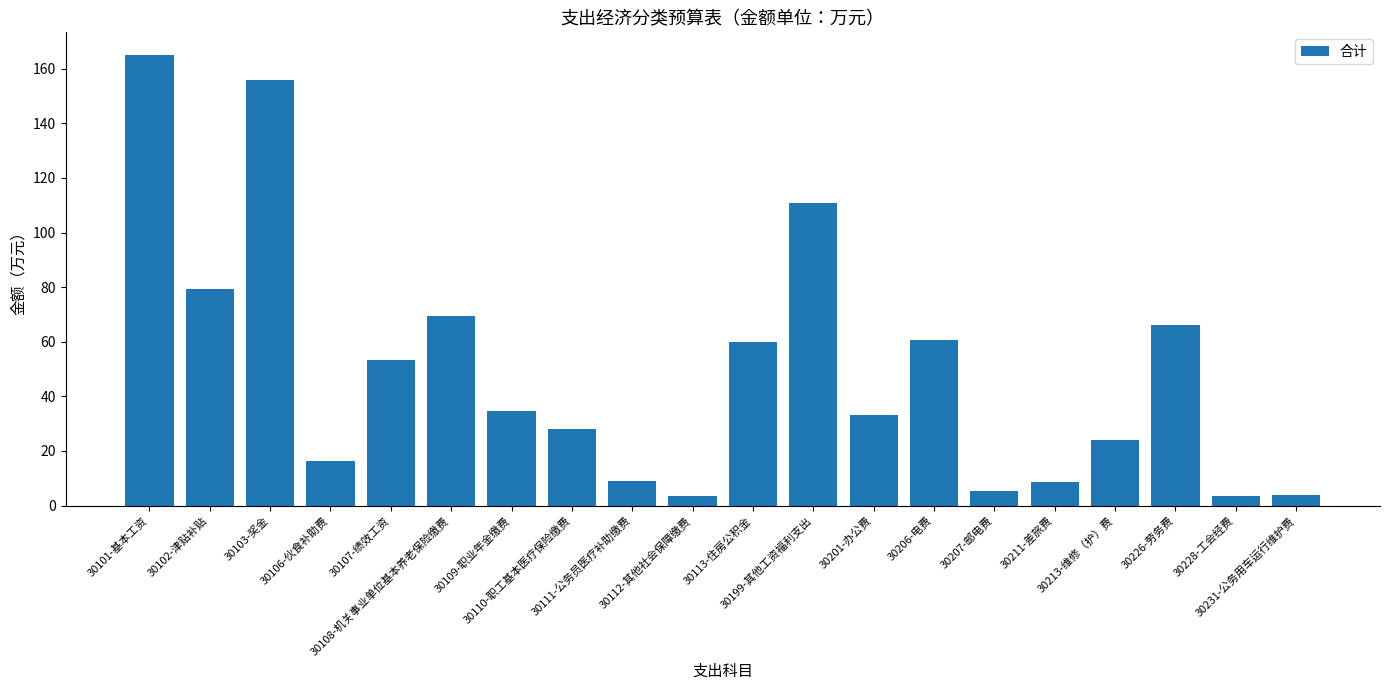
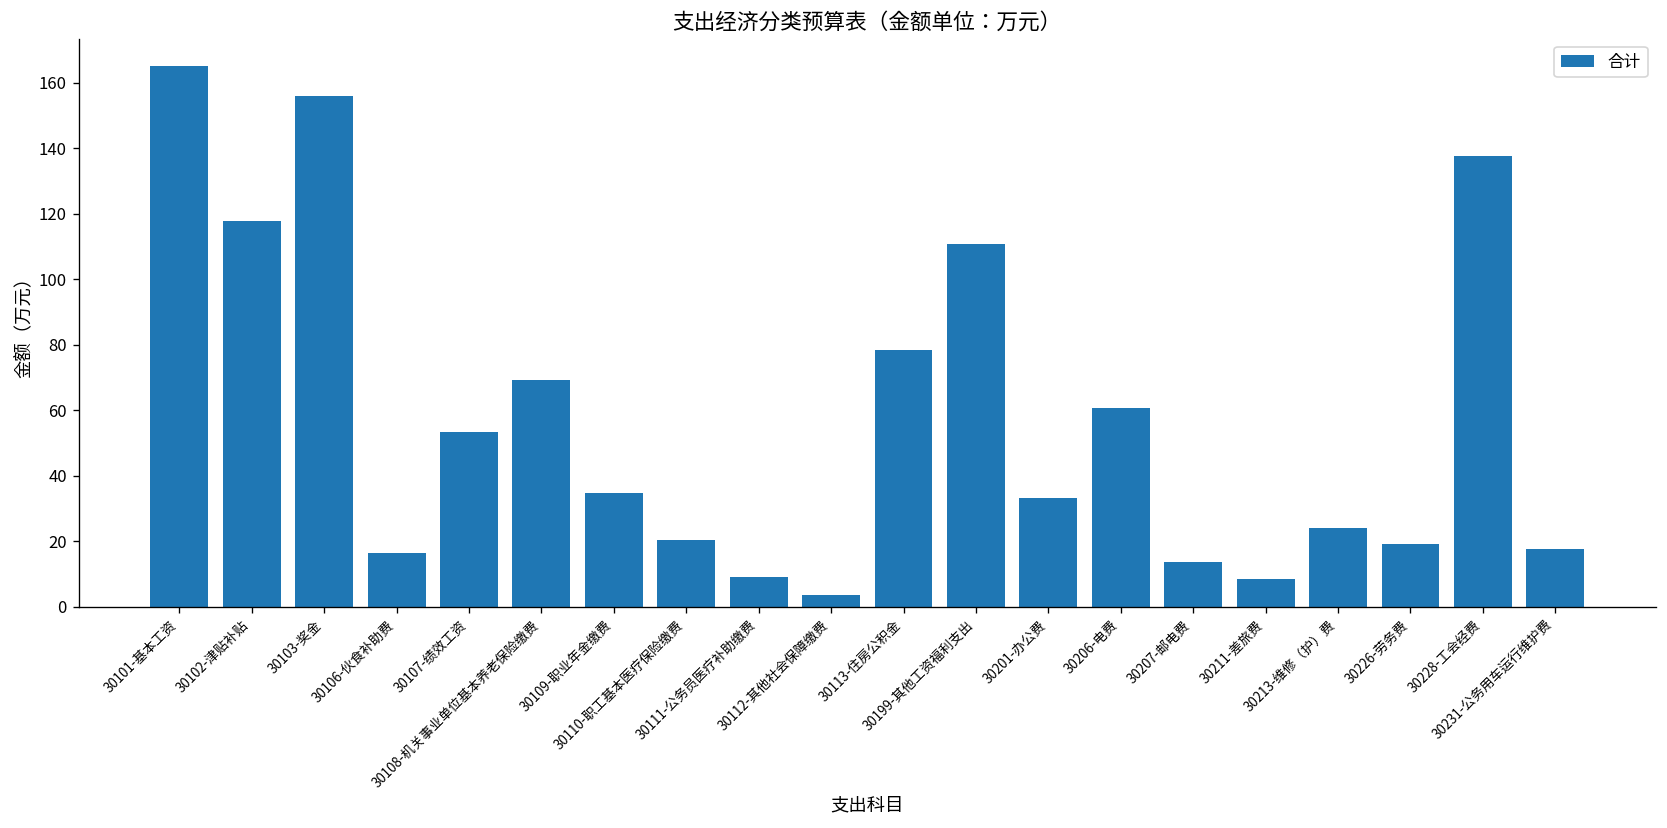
  {
    "30101-基本工资": 165,
-   "30102-津贴补贴": 79,
+   "30102-津贴补贴": 118,
    "30103-奖金": 156,
    "30106-伙食补助费": 16,
    "30107-绩效工资": 53,
    "30108-机关事业单位基本养老保险缴费": 69,
    "30109-职业年金缴费": 35,
-   "30110-职工基本医疗保险缴费": 28,
+   "30110-职工基本医疗保险缴费": 20,
    "30111-公务员医疗补助缴费": 9,
    "30112-其他社会保障缴费": 4,
-   "30113-住房公积金": 60,
+   "30113-住房公积金": 78,
    "30199-其他工资福利支出": 111,
    "30201-办公费": 33,
    "30206-电费": 61,
-   "30207-邮电费": 5,
+   "30207-邮电费": 14,
    "30211-差旅费": 9,
    "30213-维修（护）费": 24,
-   "30226-劳务费": 66,
-   "30228-工会经费": 4,
-   "30231-公务用车运行维护费": 4
+   "30226-劳务费": 19,
+   "30228-工会经费": 138,
+   "30231-公务用车运行维护费": 18
  }
